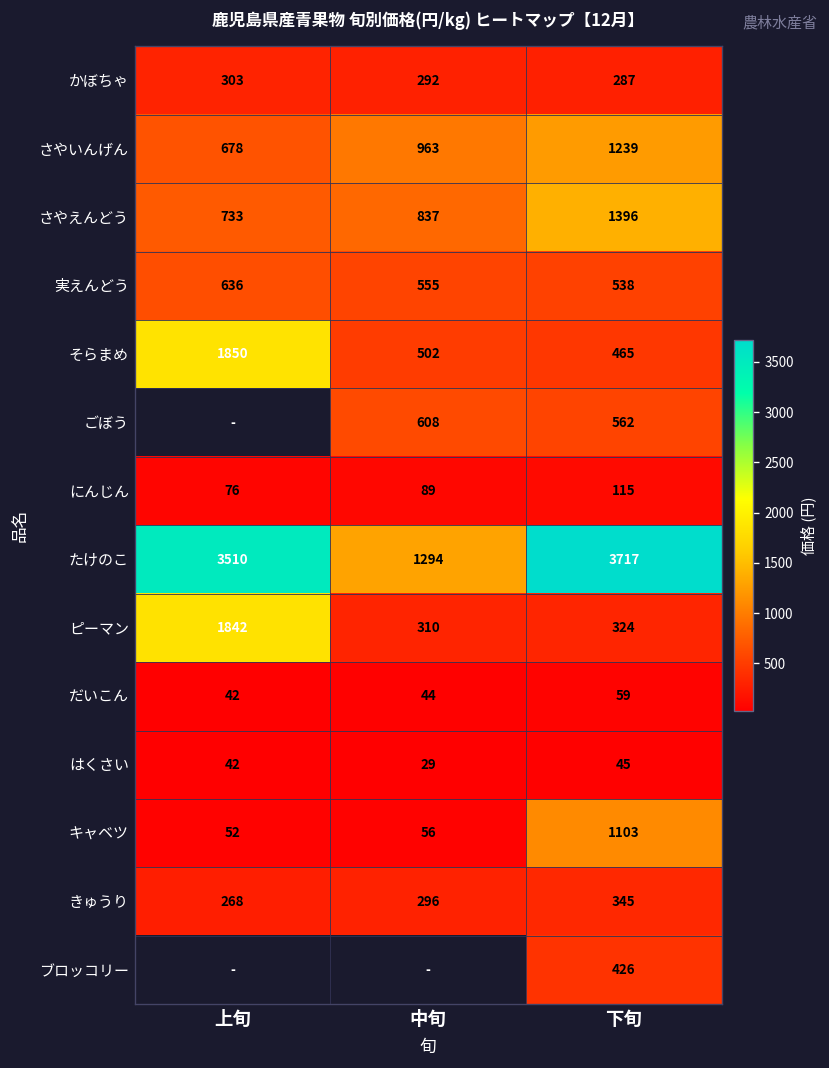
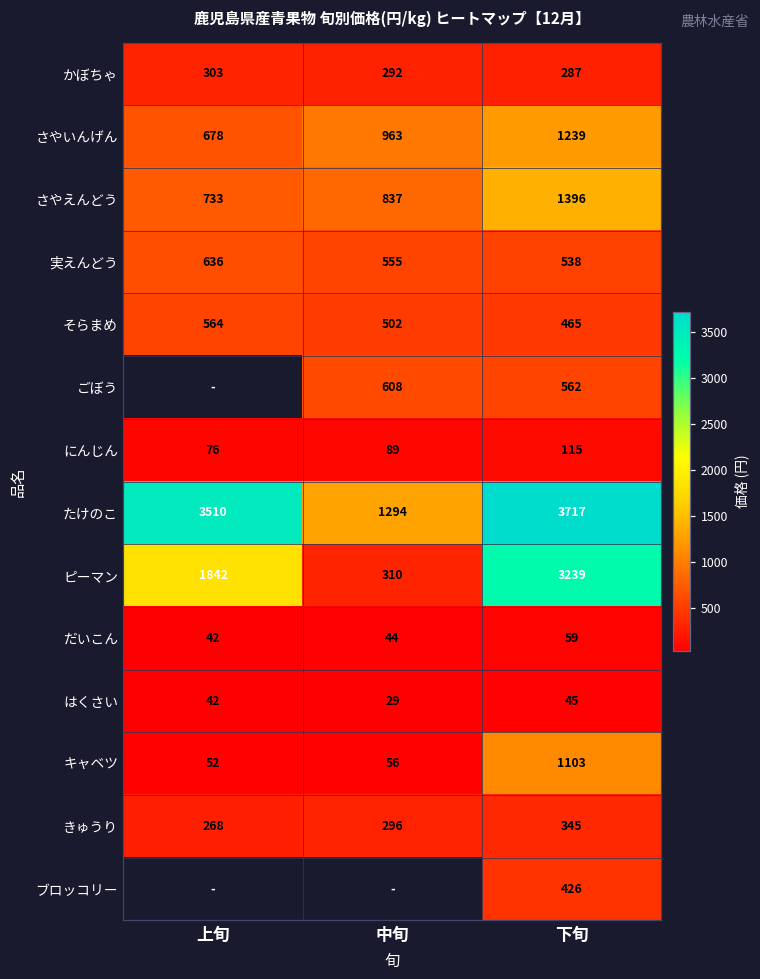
  {
    "かぼちゃ": {
      "上旬": 303,
      "中旬": 292,
      "下旬": 287
    },
    "さやいんげん": {
      "上旬": 678,
      "中旬": 963,
      "下旬": 1239
    },
    "さやえんどう": {
      "上旬": 733,
      "中旬": 837,
      "下旬": 1396
    },
    "実えんどう": {
      "上旬": 636,
      "中旬": 555,
      "下旬": 538
    },
    "そらまめ": {
-     "上旬": 1850,
+     "上旬": 564,
      "中旬": 502,
      "下旬": 465
    },
    "ごぼう": {
      "中旬": 608,
      "下旬": 562
    },
    "にんじん": {
      "上旬": 76,
      "中旬": 89,
      "下旬": 115
    },
    "たけのこ": {
      "上旬": 3510,
      "中旬": 1294,
      "下旬": 3717
    },
    "ピーマン": {
      "上旬": 1842,
      "中旬": 310,
-     "下旬": 324
+     "下旬": 3239
    },
    "だいこん": {
      "上旬": 42,
      "中旬": 44,
      "下旬": 59
    },
    "はくさい": {
      "上旬": 42,
      "中旬": 29,
      "下旬": 45
    },
    "キャベツ": {
      "上旬": 52,
      "中旬": 56,
      "下旬": 1103
    },
    "きゅうり": {
      "上旬": 268,
      "中旬": 296,
      "下旬": 345
    },
    "ブロッコリー": {
      "下旬": 426
    }
  }
